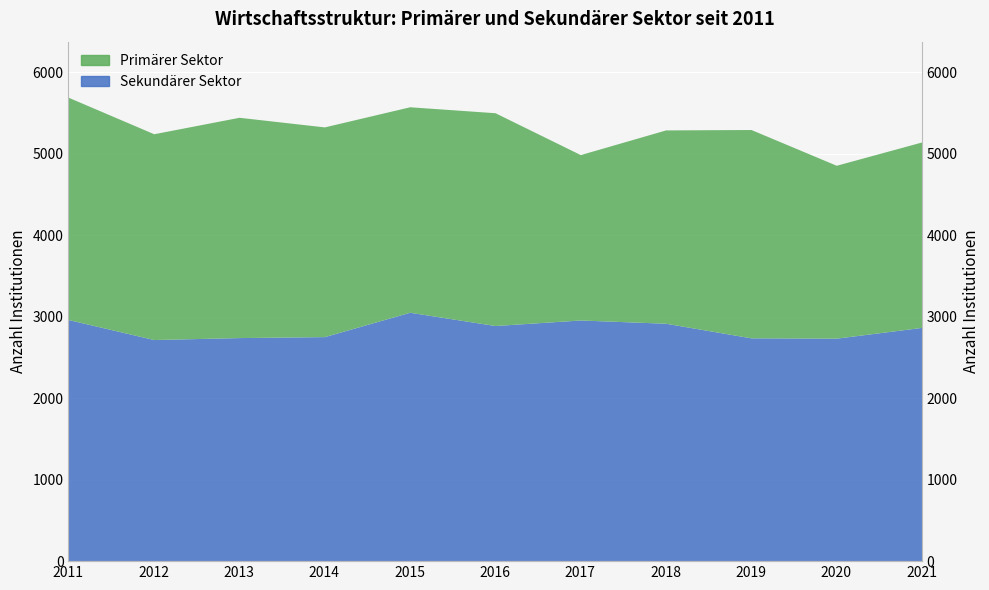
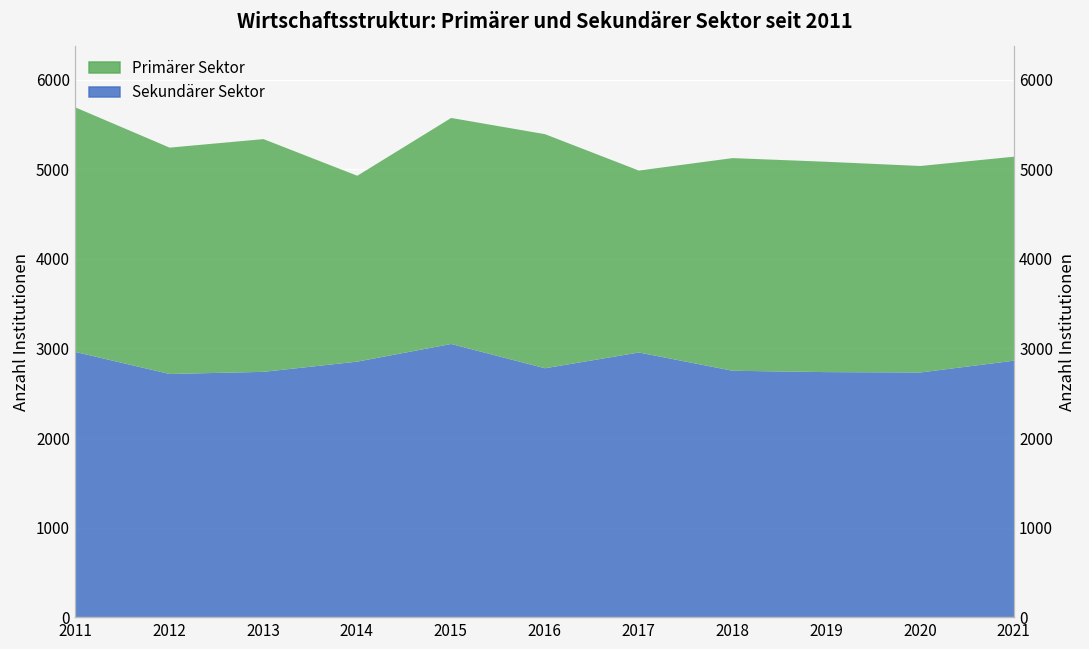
  {
    "Sekundärer Sektor": {
      "2011": 3000,
      "2012": 2700,
      "2013": 2700,
-     "2014": 2800,
+     "2014": 2900,
      "2015": 3100,
-     "2016": 2900,
+     "2016": 2800,
      "2017": 3000,
-     "2018": 2900,
+     "2018": 2800,
      "2019": 2700,
      "2020": 2700,
      "2021": 2900
    },
    "Primärer Sektor": {
      "2011": 2700,
      "2012": 2500,
-     "2013": 2700,
-     "2014": 2600,
+     "2013": 2600,
+     "2014": 2100,
      "2015": 2500,
      "2016": 2600,
      "2017": 2000,
      "2018": 2400,
-     "2019": 2600,
-     "2020": 2100,
+     "2019": 2300,
+     "2020": 2300,
      "2021": 2300
    }
  }
